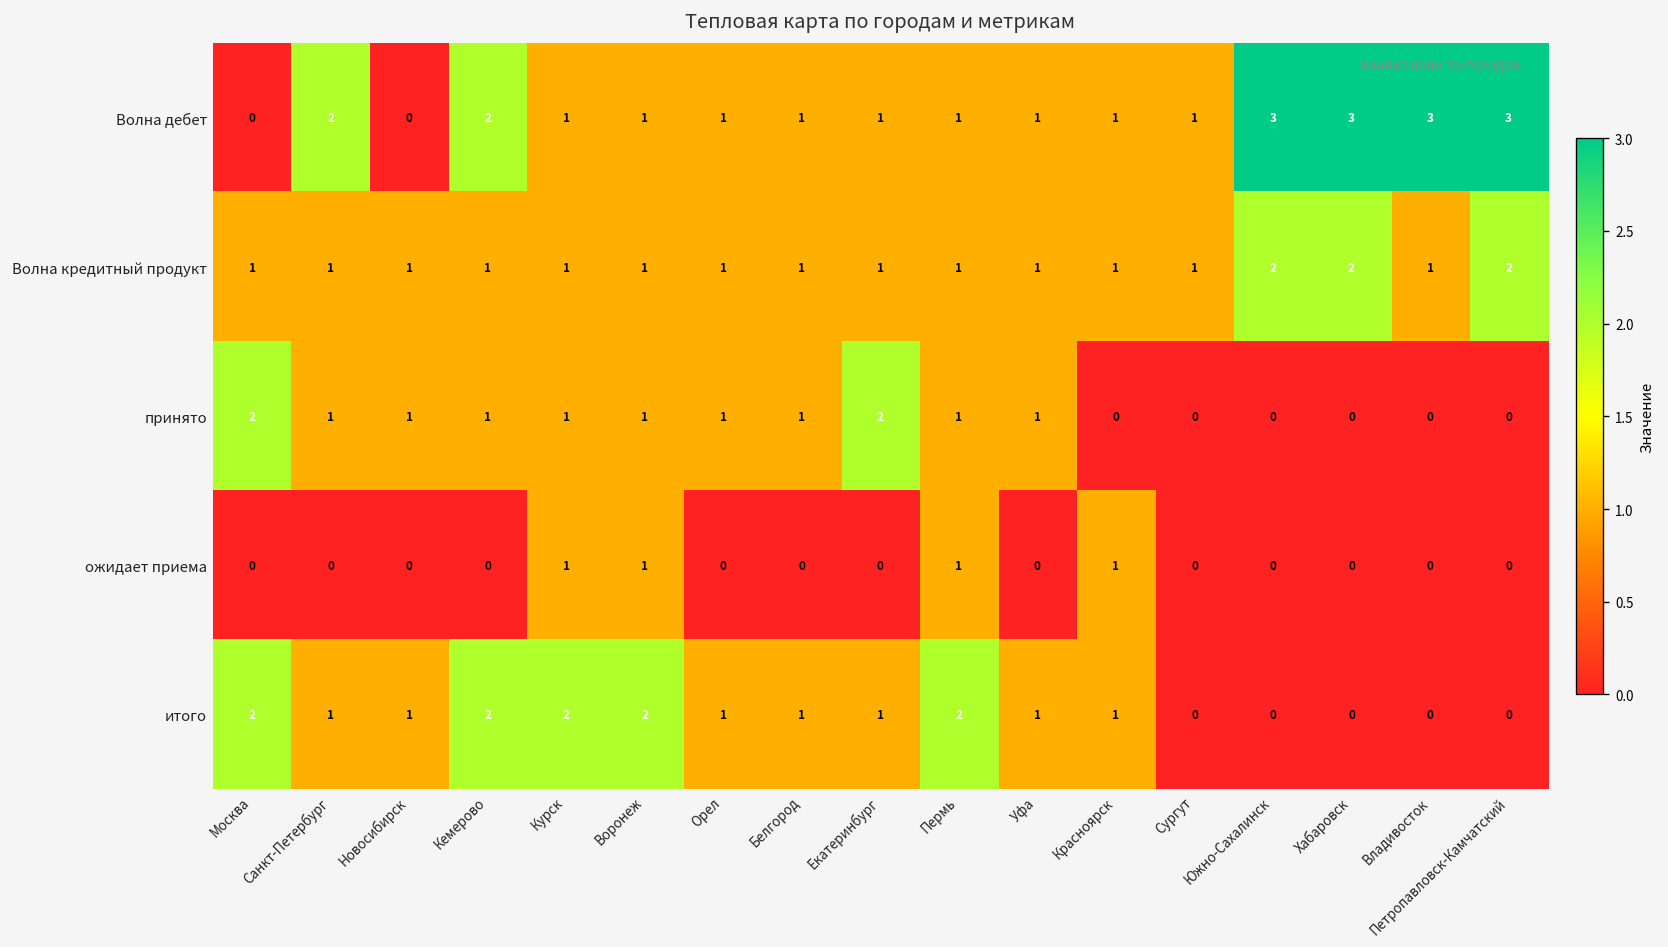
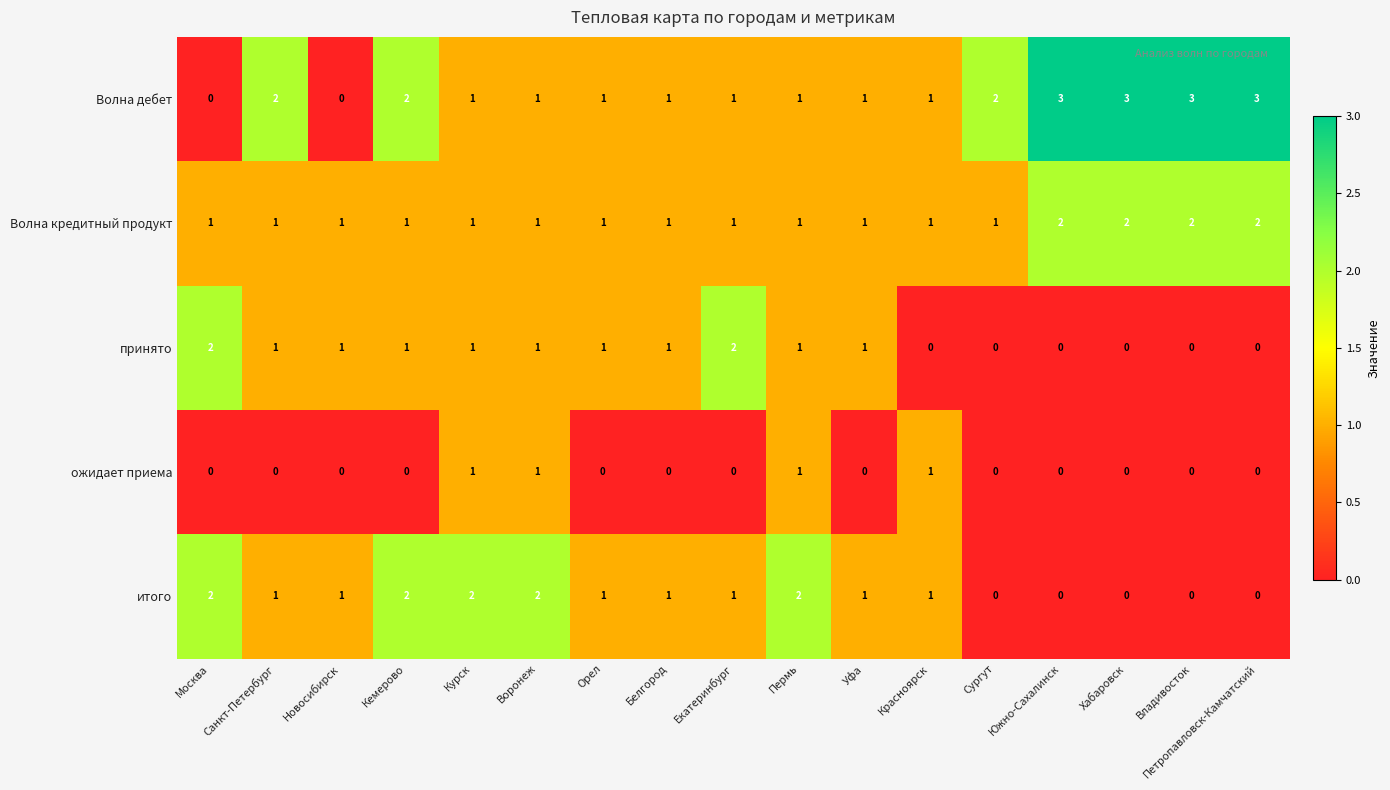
  {
    "Волна дебет": {
      "Москва": 0,
      "Санкт-Петербург": 2,
      "Новосибирск": 0,
      "Кемерово": 2,
      "Курск": 1,
      "Воронеж": 1,
      "Орел": 1,
      "Белгород": 1,
      "Екатеринбург": 1,
      "Пермь": 1,
      "Уфа": 1,
      "Красноярск": 1,
-     "Сургут": 1,
+     "Сургут": 2,
      "Южно-Сахалинск": 3,
      "Хабаровск": 3,
      "Петропавловск-Камчатский": 3
    },
    "Волна кредитный продукт": {
      "Москва": 1,
      "Санкт-Петербург": 1,
      "Новосибирск": 1,
      "Кемерово": 1,
      "Курск": 1,
      "Воронеж": 1,
      "Орел": 1,
      "Белгород": 1,
      "Екатеринбург": 1,
      "Пермь": 1,
      "Уфа": 1,
      "Красноярск": 1,
      "Сургут": 1,
      "Южно-Сахалинск": 2,
      "Хабаровск": 2,
-     "Владивосток": 1,
+     "Владивосток": 2,
      "Петропавловск-Камчатский": 2
    },
    "принято": {
      "Москва": 2,
      "Санкт-Петербург": 1,
      "Новосибирск": 1,
      "Кемерово": 1,
      "Курск": 1,
      "Воронеж": 1,
      "Орел": 1,
      "Белгород": 1,
      "Екатеринбург": 2,
      "Пермь": 1,
      "Уфа": 1,
      "Красноярск": 0,
      "Сургут": 0,
      "Южно-Сахалинск": 0,
      "Хабаровск": 0,
      "Владивосток": 0,
      "Петропавловск-Камчатский": 0
    },
    "ожидает приема": {
      "Москва": 0,
      "Санкт-Петербург": 0,
      "Новосибирск": 0,
      "Кемерово": 0,
      "Курск": 1,
      "Воронеж": 1,
      "Орел": 0,
      "Белгород": 0,
      "Екатеринбург": 0,
      "Пермь": 1,
      "Уфа": 0,
      "Красноярск": 1,
      "Сургут": 0,
      "Южно-Сахалинск": 0,
      "Хабаровск": 0,
      "Владивосток": 0,
      "Петропавловск-Камчатский": 0
    },
    "итого": {
      "Москва": 2,
      "Санкт-Петербург": 1,
      "Новосибирск": 1,
      "Кемерово": 2,
      "Курск": 2,
      "Воронеж": 2,
      "Орел": 1,
      "Белгород": 1,
      "Екатеринбург": 1,
      "Пермь": 2,
      "Уфа": 1,
      "Красноярск": 1,
      "Сургут": 0,
      "Южно-Сахалинск": 0,
      "Хабаровск": 0,
      "Владивосток": 0,
      "Петропавловск-Камчатский": 0
    }
  }
